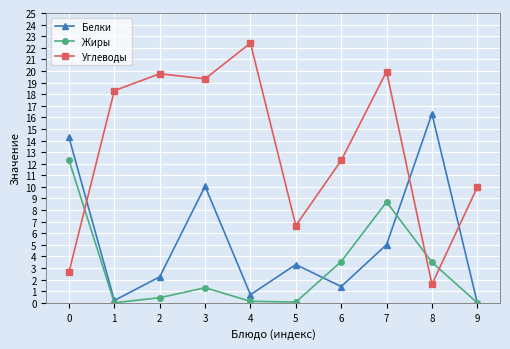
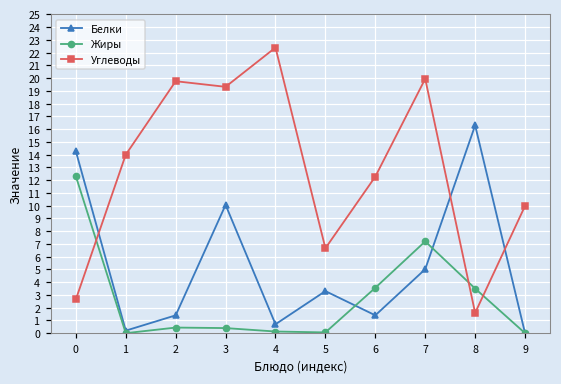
  {
    "Белки": {
      "0": 14.3,
-     "2": 2.2,
+     "2": 1.4,
      "3": 10.1,
      "4": 0.7,
      "5": 3.3,
      "6": 1.4,
      "7": 5.0,
      "8": 16.3
    },
    "Жиры": {
      "0": 12.3,
      "2": 0.4,
-     "3": 1.3,
+     "3": 0.4,
      "4": 0.1,
      "5": 0.1,
      "6": 3.6,
-     "7": 8.7,
+     "7": 7.2,
      "8": 3.5
    },
    "Углеводы": {
      "0": 2.7,
-     "1": 18.3,
+     "1": 14.0,
      "2": 19.8,
      "3": 19.3,
      "4": 22.4,
      "5": 6.7,
      "6": 12.3,
      "7": 20.0,
      "8": 1.6,
      "9": 10.0
    }
  }
